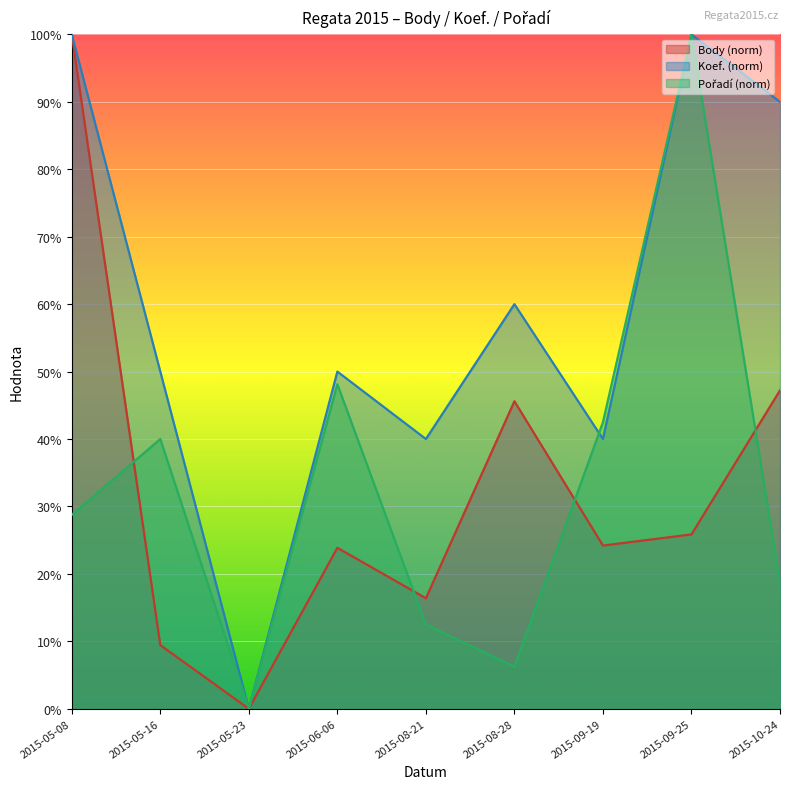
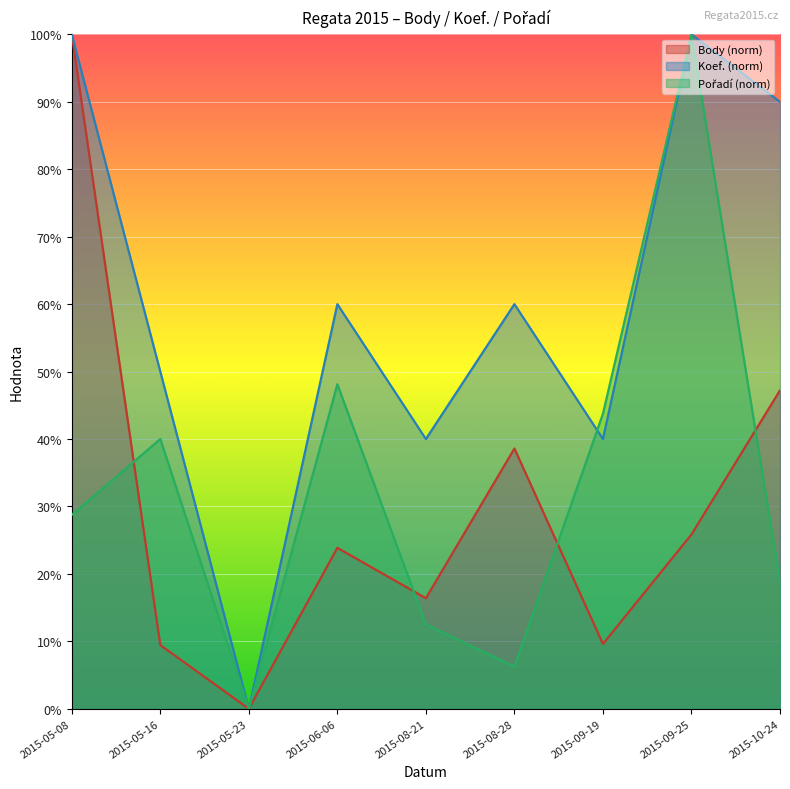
  {
    "Body (norm)": {
      "2015-05-16": "9%",
      "2015-06-06": "24%",
      "2015-08-21": "16%",
-     "2015-08-28": "46%",
-     "2015-09-19": "24%",
+     "2015-08-28": "39%",
+     "2015-09-19": "10%",
      "2015-09-25": "26%",
      "2015-10-24": "47%"
    },
    "Koef. (norm)": {
      "2015-05-16": "50%",
-     "2015-06-06": "50%",
+     "2015-06-06": "60%",
      "2015-08-21": "40%",
      "2015-08-28": "60%",
      "2015-09-19": "40%",
      "2015-10-24": "90%"
    },
    "Pořadí (norm)": {
      "2015-05-08": "29%",
      "2015-05-16": "40%",
      "2015-06-06": "48%",
      "2015-08-21": "13%",
      "2015-08-28": "6%",
-     "2015-09-19": "43%",
+     "2015-09-19": "44%",
      "2015-10-24": "19%"
    }
  }
